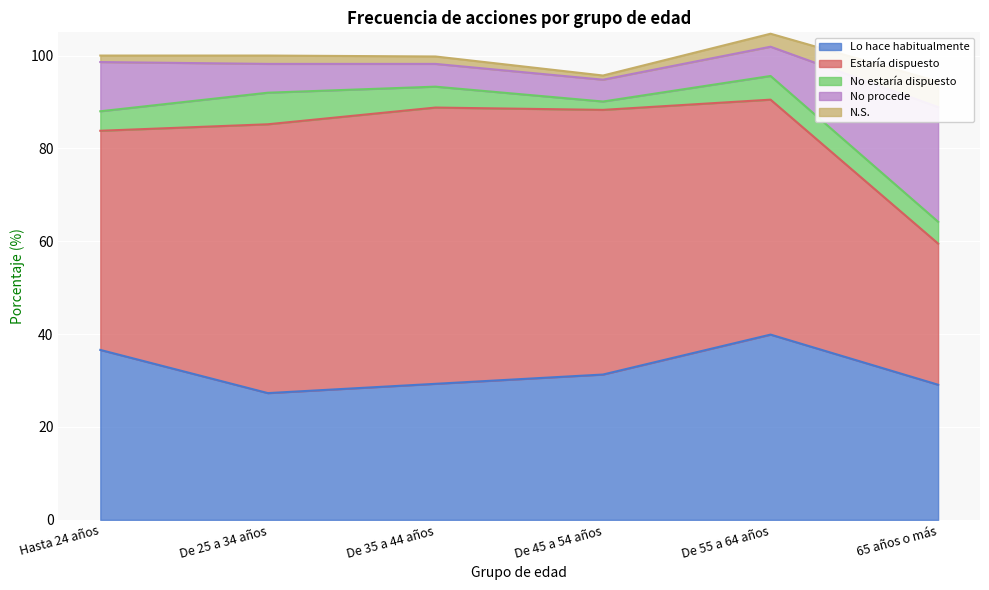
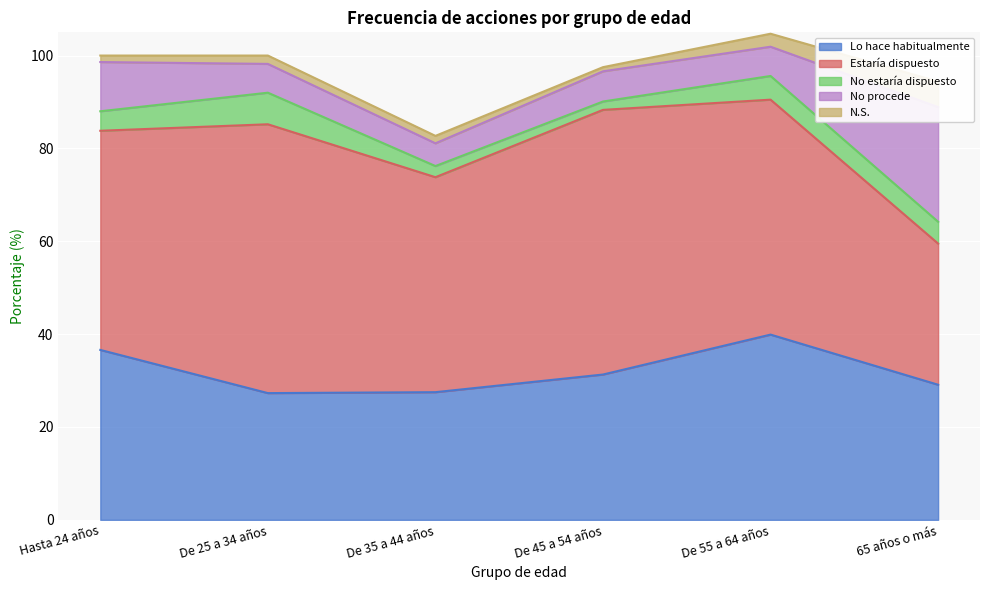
  {
    "Lo hace habitualmente": {
      "Hasta 24 años": 37,
      "De 25 a 34 años": 27,
-     "De 35 a 44 años": 29,
+     "De 35 a 44 años": 28,
      "De 45 a 54 años": 31,
      "De 55 a 64 años": 40,
      "65 años o más": 29
    },
    "Estaría dispuesto": {
      "Hasta 24 años": 47,
      "De 25 a 34 años": 58,
-     "De 35 a 44 años": 60,
+     "De 35 a 44 años": 46,
      "De 45 a 54 años": 57,
      "De 55 a 64 años": 51,
      "65 años o más": 30
    },
    "No estaría dispuesto": {
      "Hasta 24 años": 4,
      "De 25 a 34 años": 7,
-     "De 35 a 44 años": 5,
+     "De 35 a 44 años": 2,
      "De 45 a 54 años": 2,
      "De 55 a 64 años": 5,
      "65 años o más": 5
    },
    "No procede": {
      "Hasta 24 años": 11,
      "De 25 a 34 años": 6,
      "De 35 a 44 años": 5,
-     "De 45 a 54 años": 5,
+     "De 45 a 54 años": 7,
      "De 55 a 64 años": 6
    },
    "N.S.": {
      "Hasta 24 años": 1,
      "De 25 a 34 años": 2,
      "De 35 a 44 años": 2,
      "De 45 a 54 años": 1,
      "De 55 a 64 años": 3
    }
  }
